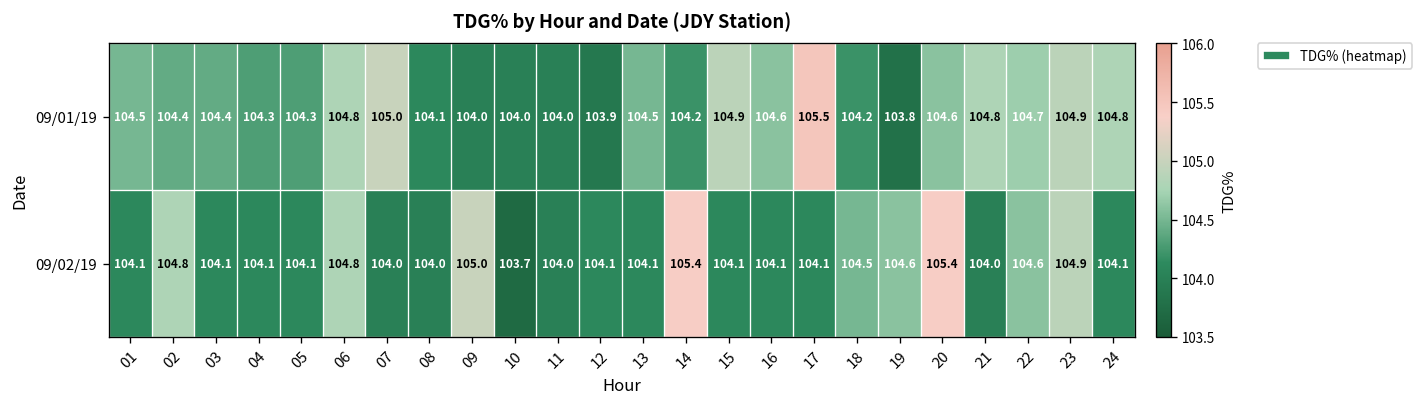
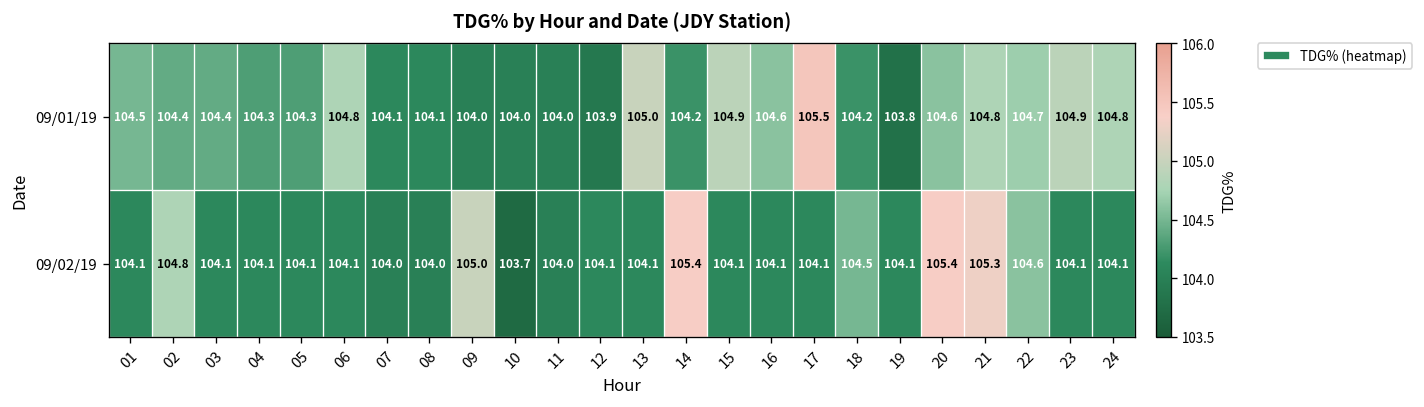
  {
    "09/01/19": {
      "01": 104.5,
      "02": 104.4,
      "03": 104.4,
      "04": 104.3,
      "05": 104.3,
      "06": 104.8,
-     "07": 105.0,
+     "07": 104.1,
      "08": 104.1,
      "09": 104.0,
      "10": 104.0,
      "11": 104.0,
      "12": 103.9,
-     "13": 104.5,
+     "13": 105.0,
      "14": 104.2,
      "15": 104.9,
      "16": 104.6,
      "17": 105.5,
      "18": 104.2,
      "19": 103.8,
      "20": 104.6,
      "21": 104.8,
      "22": 104.7,
      "23": 104.9,
      "24": 104.8
    },
    "09/02/19": {
      "01": 104.1,
      "02": 104.8,
      "03": 104.1,
      "04": 104.1,
      "05": 104.1,
-     "06": 104.8,
+     "06": 104.1,
      "07": 104.0,
      "08": 104.0,
      "09": 105.0,
      "10": 103.7,
      "11": 104.0,
      "12": 104.1,
      "13": 104.1,
      "14": 105.4,
      "15": 104.1,
      "16": 104.1,
      "17": 104.1,
      "18": 104.5,
-     "19": 104.6,
+     "19": 104.1,
      "20": 105.4,
-     "21": 104.0,
+     "21": 105.3,
      "22": 104.6,
-     "23": 104.9,
+     "23": 104.1,
      "24": 104.1
    }
  }
